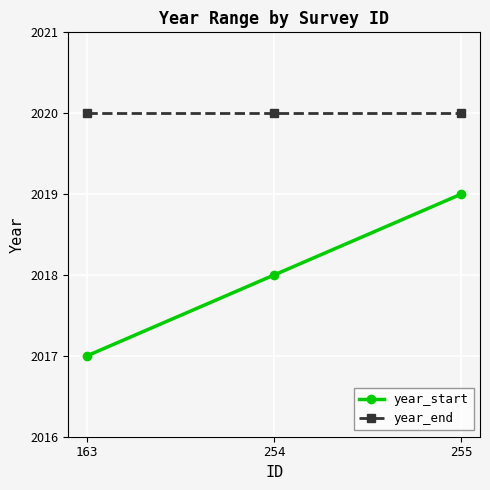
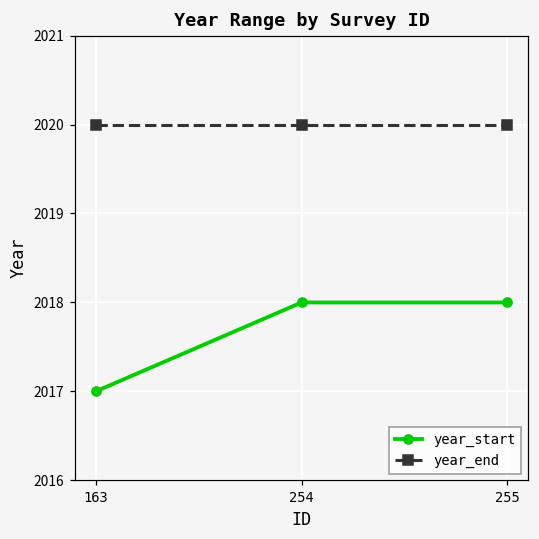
  {
    "year_start": {
      "163": 2017,
      "254": 2018,
-     "255": 2019
+     "255": 2018
    },
    "year_end": {
      "163": 2020,
      "254": 2020,
      "255": 2020
    }
  }
